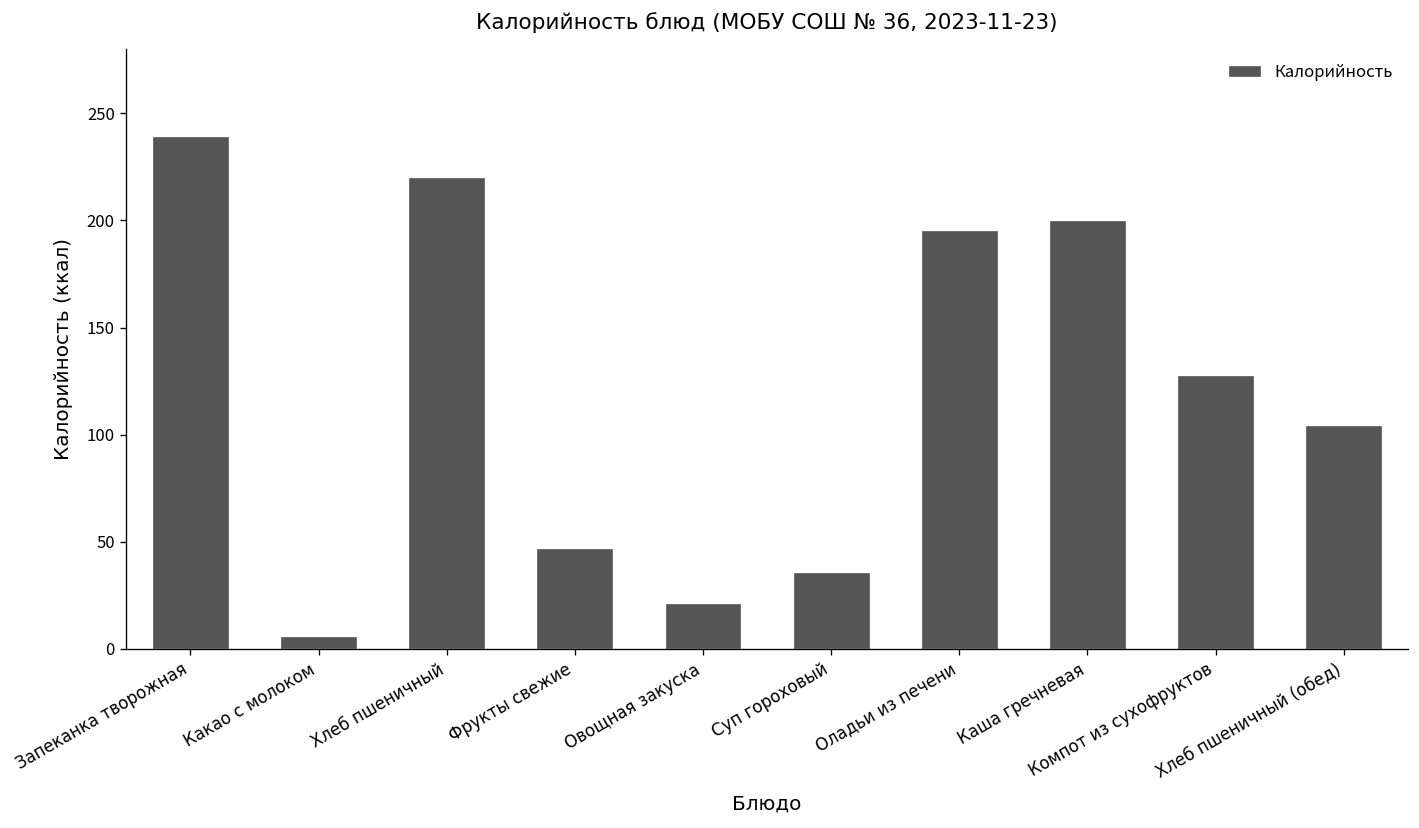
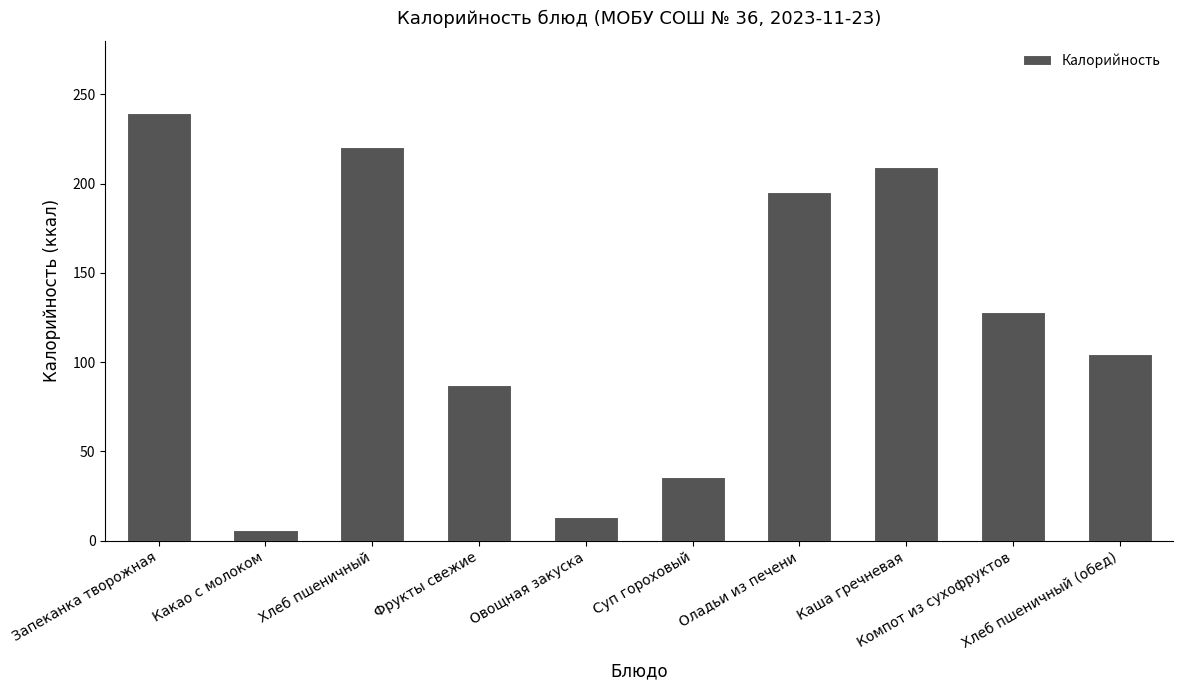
  {
    "Запеканка творожная": 239,
    "Какао с молоком": 6,
    "Хлеб пшеничный": 220,
-   "Фрукты свежие": 47,
-   "Овощная закуска": 22,
+   "Фрукты свежие": 87,
+   "Овощная закуска": 13,
    "Суп гороховый": 36,
    "Оладьи из печени": 196,
-   "Каша гречневая": 200,
+   "Каша гречневая": 210,
    "Компот из сухофруктов": 128,
    "Хлеб пшеничный (обед)": 105
  }
